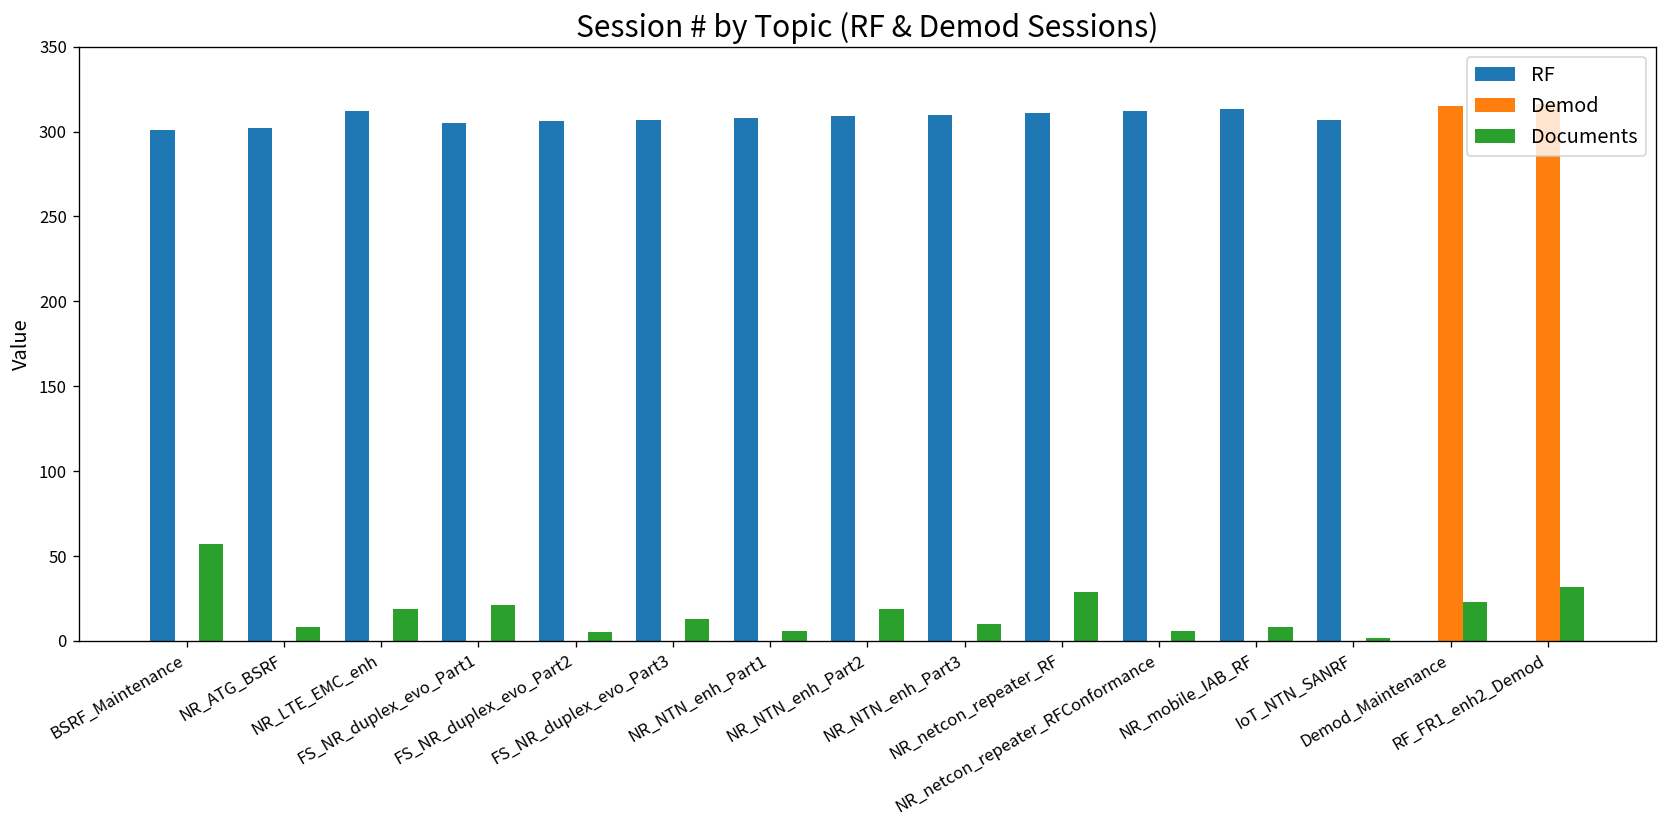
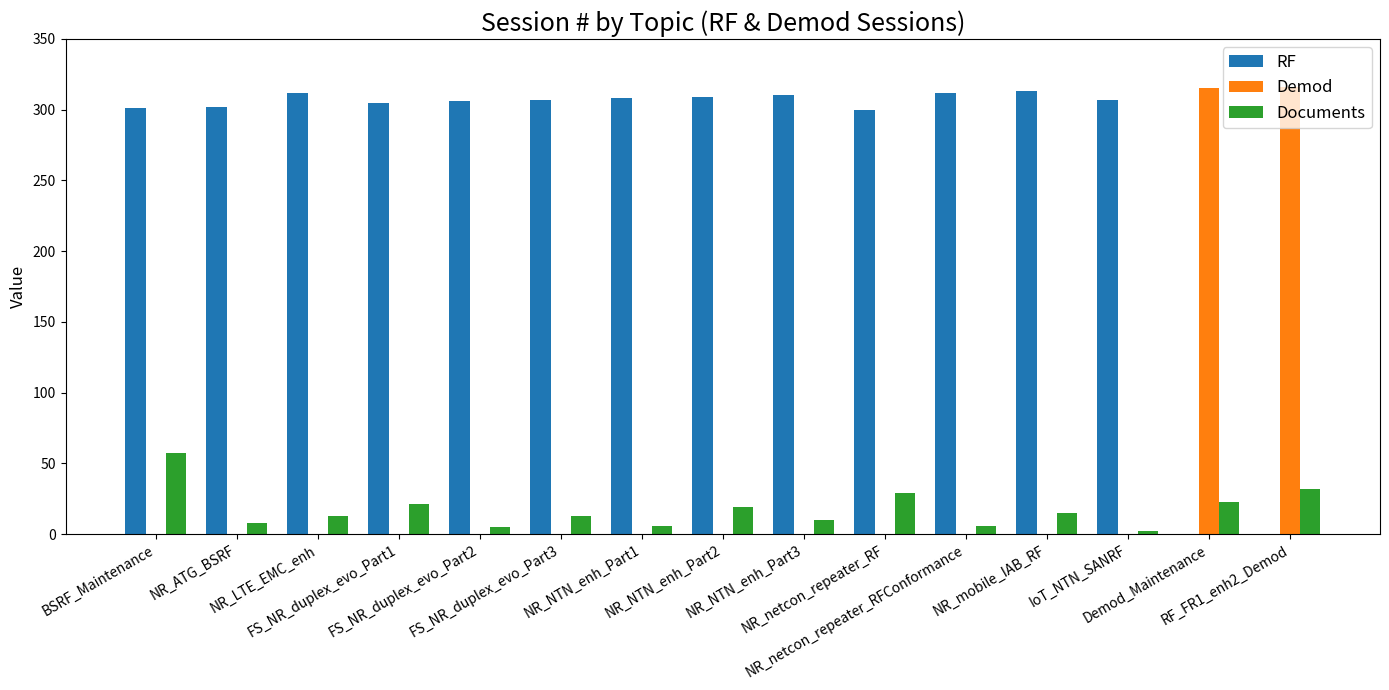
  {
    "RF": {
      "BSRF_Maintenance": 301,
      "NR_ATG_BSRF": 302,
      "NR_LTE_EMC_enh": 312,
      "FS_NR_duplex_evo_Part1": 305,
      "FS_NR_duplex_evo_Part2": 306,
      "FS_NR_duplex_evo_Part3": 307,
      "NR_NTN_enh_Part1": 308,
      "NR_NTN_enh_Part2": 309,
      "NR_NTN_enh_Part3": 310,
-     "NR_netcon_repeater_RF": 311,
+     "NR_netcon_repeater_RF": 300,
      "NR_netcon_repeater_RFConformance": 312,
      "NR_mobile_IAB_RF": 313,
      "IoT_NTN_SANRF": 307,
      "Demod_Maintenance": 0,
      "RF_FR1_enh2_Demod": 0
    },
    "Demod": {
      "BSRF_Maintenance": 0,
      "NR_ATG_BSRF": 0,
      "NR_LTE_EMC_enh": 0,
      "FS_NR_duplex_evo_Part1": 0,
      "FS_NR_duplex_evo_Part2": 0,
      "FS_NR_duplex_evo_Part3": 0,
      "NR_NTN_enh_Part1": 0,
      "NR_NTN_enh_Part2": 0,
      "NR_NTN_enh_Part3": 0,
      "NR_netcon_repeater_RF": 0,
      "NR_netcon_repeater_RFConformance": 0,
      "NR_mobile_IAB_RF": 0,
      "IoT_NTN_SANRF": 0,
      "Demod_Maintenance": 315
    },
    "Documents": {
      "BSRF_Maintenance": 57,
      "NR_ATG_BSRF": 8,
-     "NR_LTE_EMC_enh": 19,
+     "NR_LTE_EMC_enh": 13,
      "FS_NR_duplex_evo_Part1": 21,
      "FS_NR_duplex_evo_Part2": 5,
      "FS_NR_duplex_evo_Part3": 13,
      "NR_NTN_enh_Part1": 6,
      "NR_NTN_enh_Part2": 19,
      "NR_NTN_enh_Part3": 10,
      "NR_netcon_repeater_RF": 29,
      "NR_netcon_repeater_RFConformance": 6,
-     "NR_mobile_IAB_RF": 8,
+     "NR_mobile_IAB_RF": 15,
      "IoT_NTN_SANRF": 2,
      "Demod_Maintenance": 23,
      "RF_FR1_enh2_Demod": 32
    }
  }
